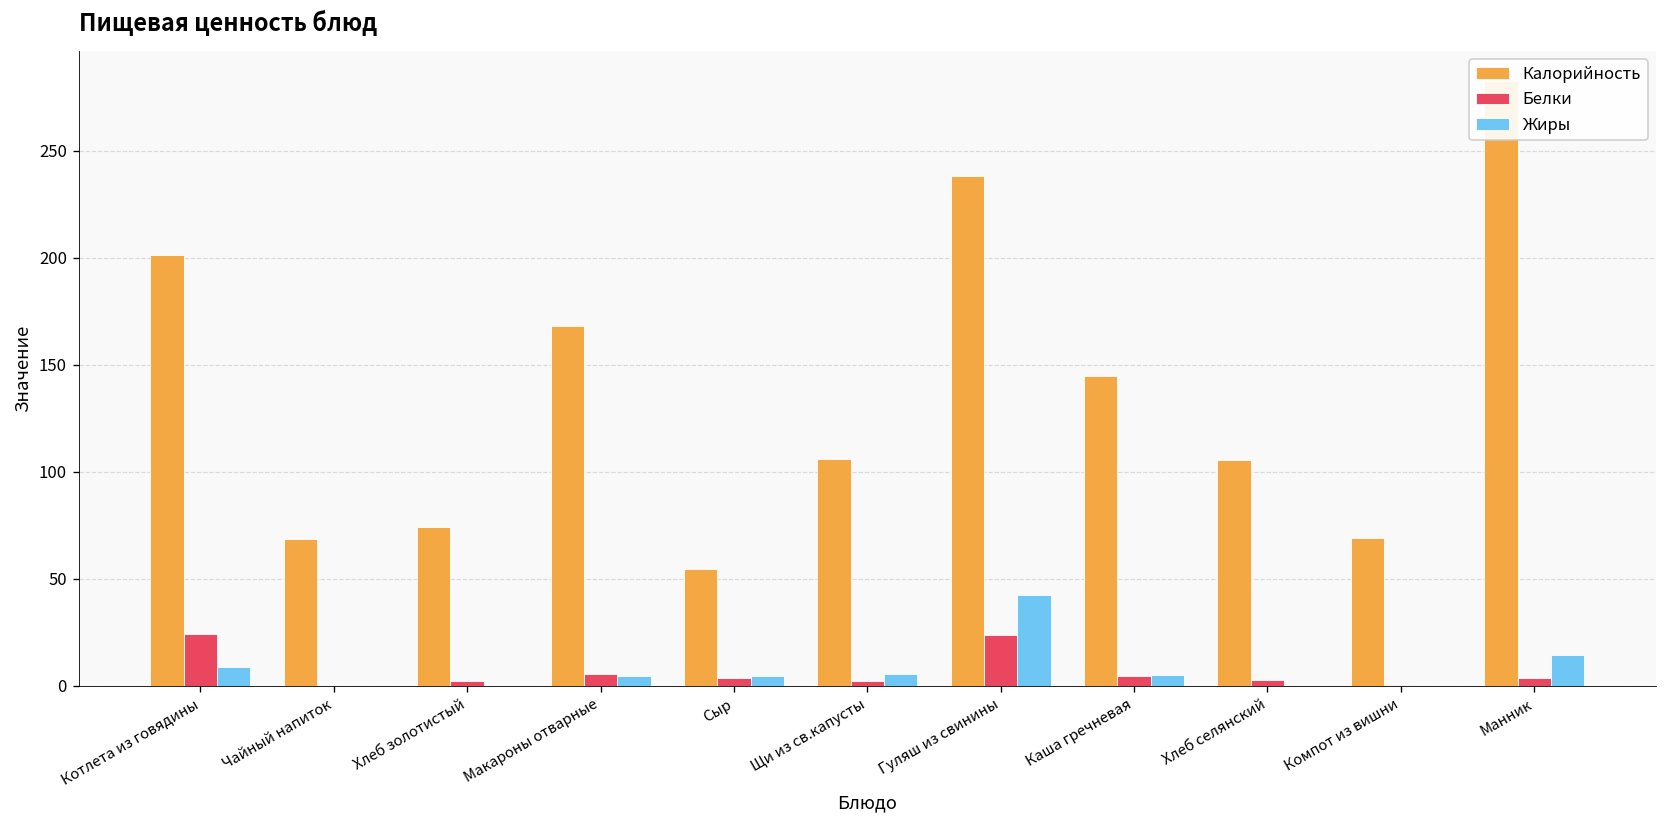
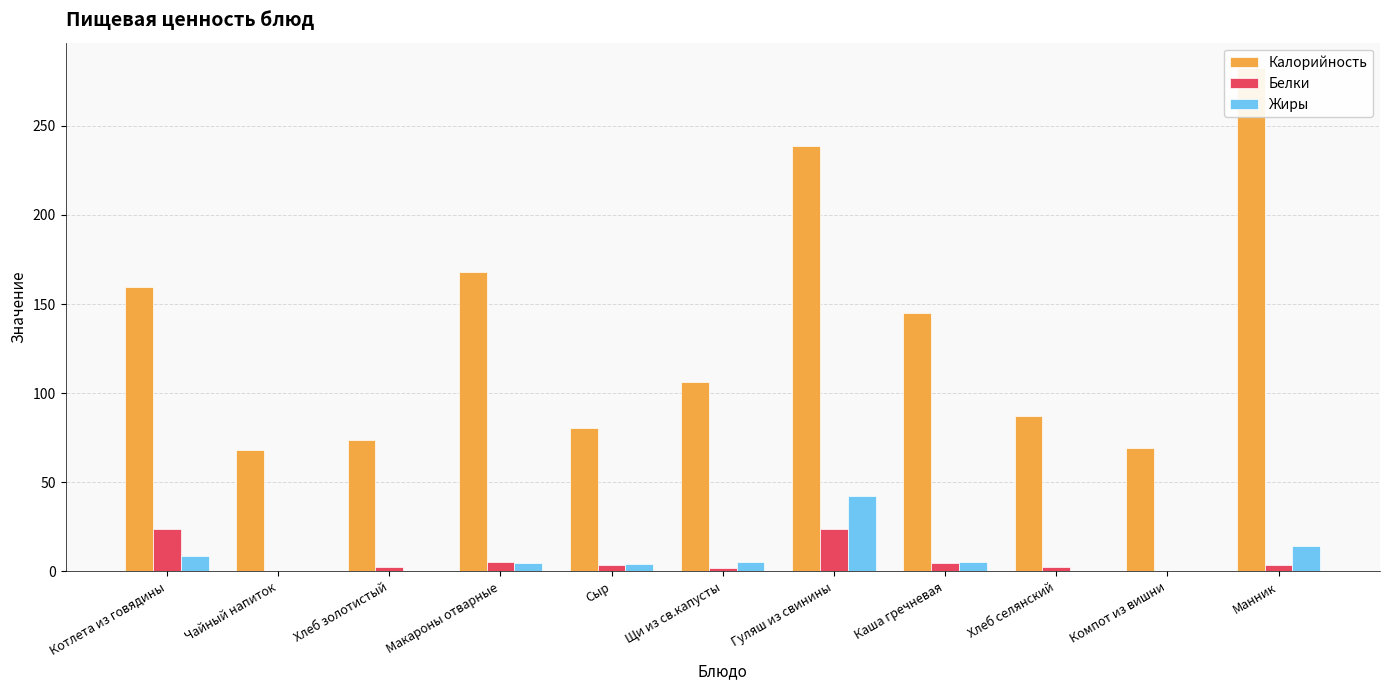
  {
    "Калорийность": {
-     "Котлета из говядины": 201,
+     "Котлета из говядины": 160,
      "Чайный напиток": 68,
      "Хлеб золотистый": 74,
      "Макароны отварные": 168,
-     "Сыр": 55,
+     "Сыр": 80,
      "Щи из св.капусты": 106,
      "Гуляш из свинины": 239,
      "Каша гречневая": 145,
-     "Хлеб селянский": 106,
+     "Хлеб селянский": 87,
      "Компот из вишни": 69
    },
    "Белки": {
      "Котлета из говядины": 24,
      "Хлеб золотистый": 2,
      "Макароны отварные": 6,
      "Сыр": 3,
      "Щи из св.капусты": 2,
      "Гуляш из свинины": 24,
      "Каша гречневая": 5,
      "Хлеб селянский": 3,
      "Манник": 4
    },
    "Жиры": {
      "Котлета из говядины": 9,
      "Макароны отварные": 5,
      "Сыр": 4,
      "Щи из св.капусты": 5,
      "Гуляш из свинины": 42,
      "Каша гречневая": 5,
      "Манник": 14
    }
  }
